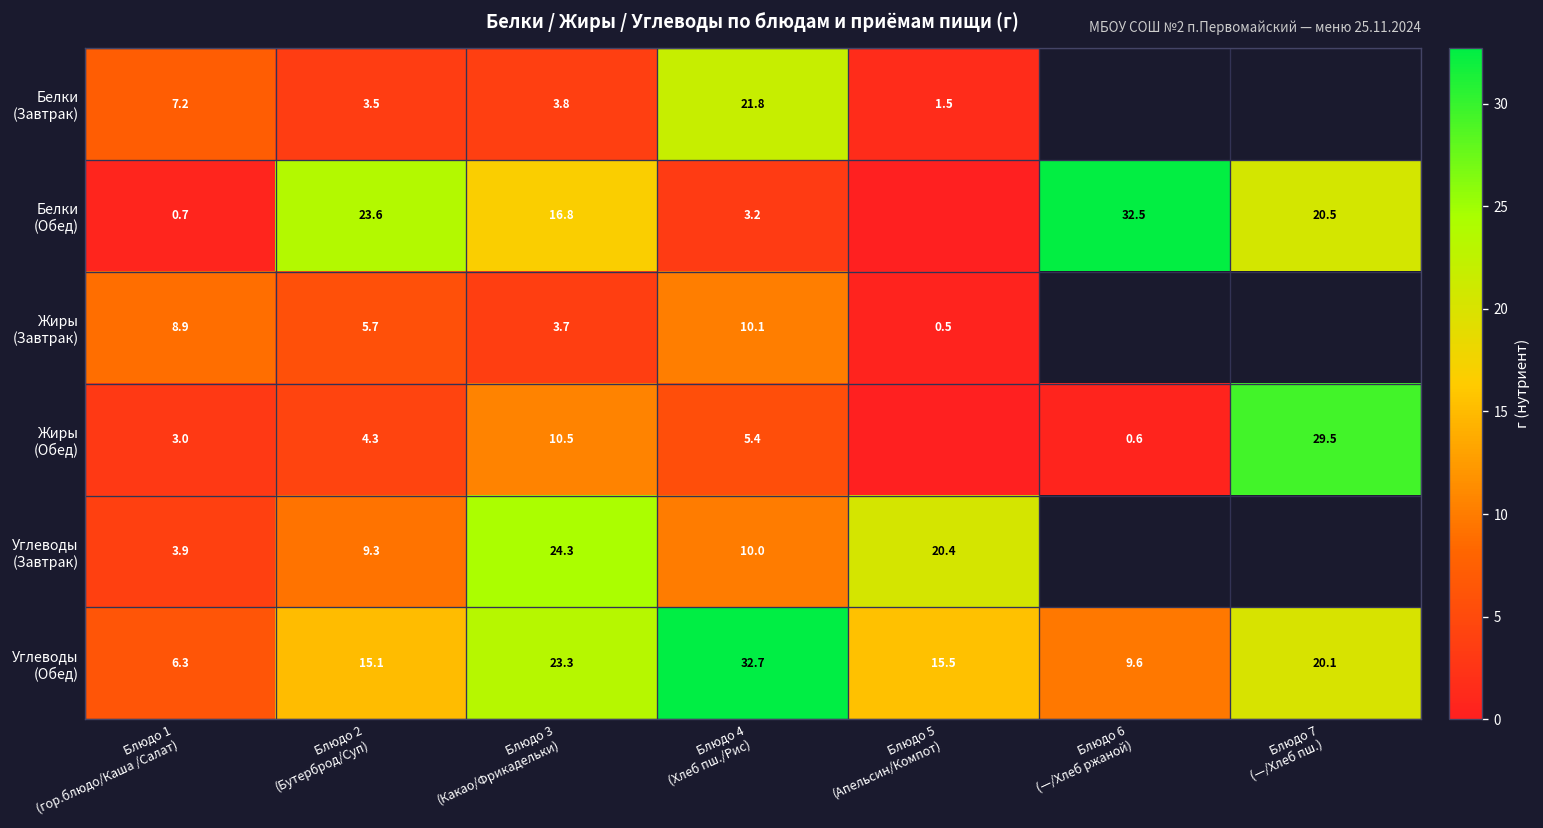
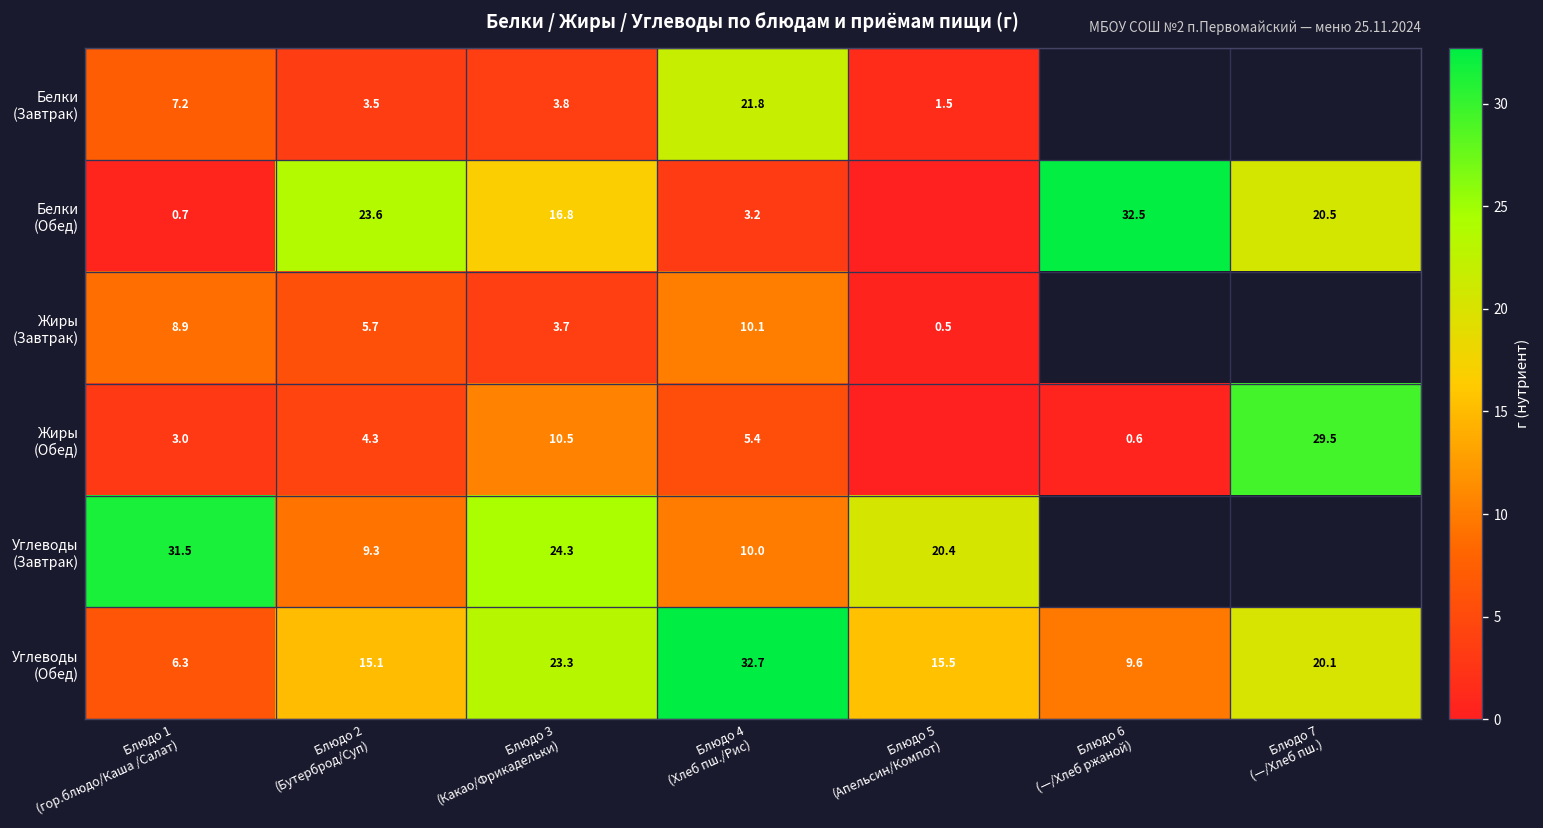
  {
    "Белки (Завтрак)": {
      "Блюдо 1 (гор.блюдо/Каша /Салат)": 7.2,
      "Блюдо 2 (Бутерброд/Суп)": 3.5,
      "Блюдо 3 (Какао/Фрикадельки)": 3.8,
      "Блюдо 4 (Хлеб пш./Рис)": 21.8,
      "Блюдо 5 (Апельсин/Компот)": 1.5
    },
    "Белки (Обед)": {
      "Блюдо 1 (гор.блюдо/Каша /Салат)": 0.7,
      "Блюдо 2 (Бутерброд/Суп)": 23.6,
      "Блюдо 3 (Какао/Фрикадельки)": 16.8,
      "Блюдо 4 (Хлеб пш./Рис)": 3.2,
      "Блюдо 6 (—/Хлеб ржаной)": 32.5,
      "Блюдо 7 (—/Хлеб пш.)": 20.5
    },
    "Жиры (Завтрак)": {
      "Блюдо 1 (гор.блюдо/Каша /Салат)": 8.9,
      "Блюдо 2 (Бутерброд/Суп)": 5.7,
      "Блюдо 3 (Какао/Фрикадельки)": 3.7,
      "Блюдо 4 (Хлеб пш./Рис)": 10.1,
      "Блюдо 5 (Апельсин/Компот)": 0.5
    },
    "Жиры (Обед)": {
      "Блюдо 1 (гор.блюдо/Каша /Салат)": 3.0,
      "Блюдо 2 (Бутерброд/Суп)": 4.3,
      "Блюдо 3 (Какао/Фрикадельки)": 10.5,
      "Блюдо 4 (Хлеб пш./Рис)": 5.4,
      "Блюдо 6 (—/Хлеб ржаной)": 0.6,
      "Блюдо 7 (—/Хлеб пш.)": 29.5
    },
    "Углеводы (Завтрак)": {
-     "Блюдо 1 (гор.блюдо/Каша /Салат)": 3.9,
+     "Блюдо 1 (гор.блюдо/Каша /Салат)": 31.5,
      "Блюдо 2 (Бутерброд/Суп)": 9.3,
      "Блюдо 3 (Какао/Фрикадельки)": 24.3,
      "Блюдо 4 (Хлеб пш./Рис)": 10.0,
      "Блюдо 5 (Апельсин/Компот)": 20.4
    },
    "Углеводы (Обед)": {
      "Блюдо 1 (гор.блюдо/Каша /Салат)": 6.3,
      "Блюдо 2 (Бутерброд/Суп)": 15.1,
      "Блюдо 3 (Какао/Фрикадельки)": 23.3,
      "Блюдо 4 (Хлеб пш./Рис)": 32.7,
      "Блюдо 5 (Апельсин/Компот)": 15.5,
      "Блюдо 6 (—/Хлеб ржаной)": 9.6,
      "Блюдо 7 (—/Хлеб пш.)": 20.1
    }
  }
